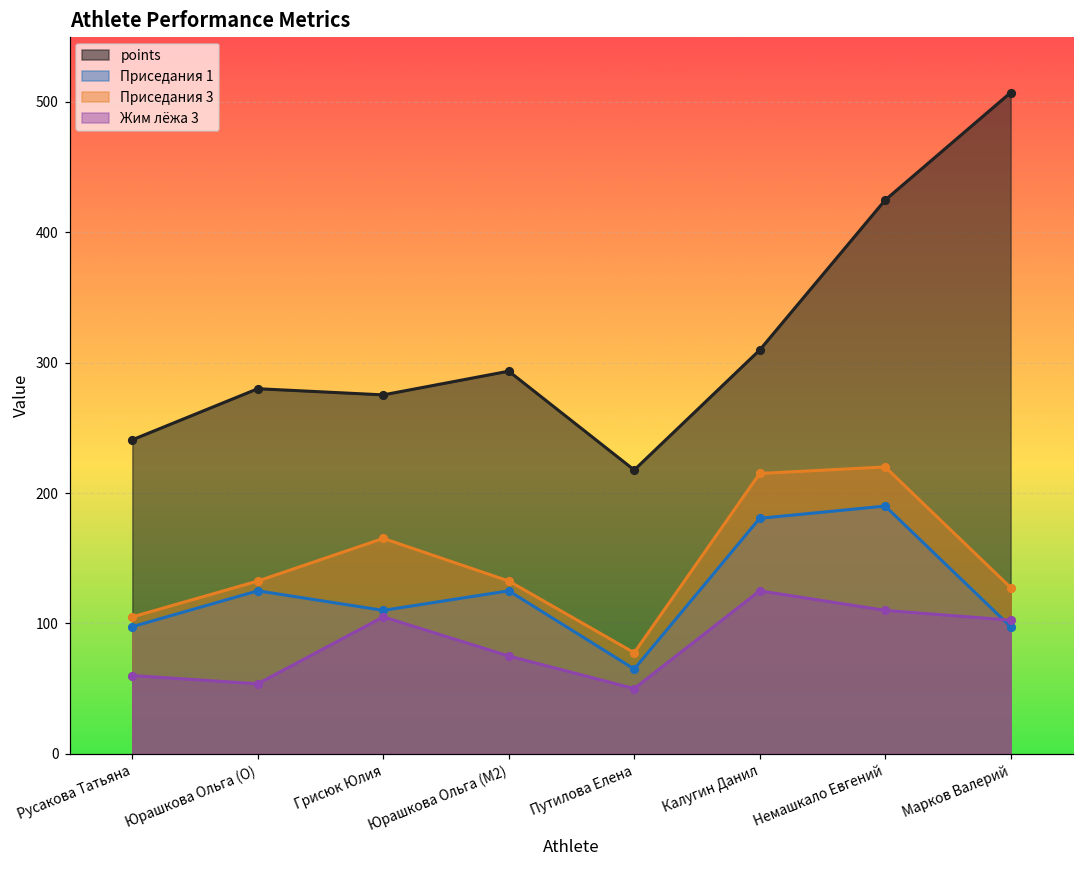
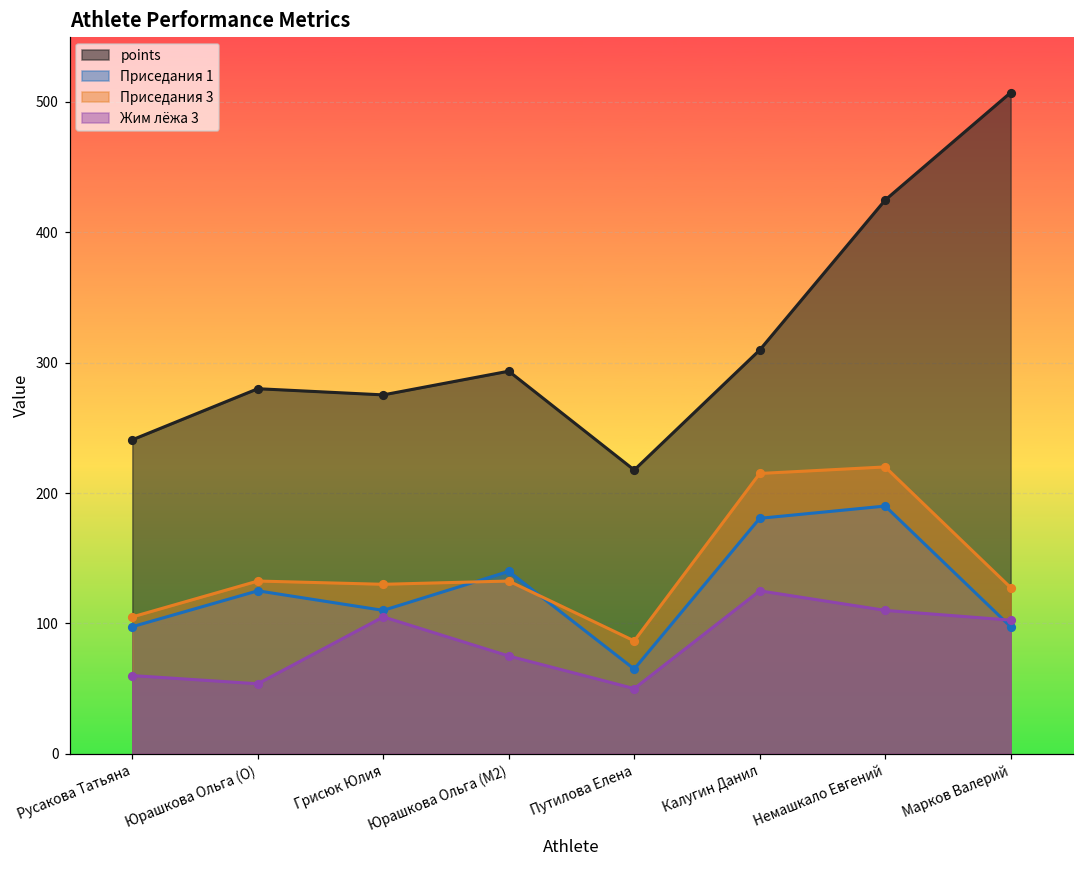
  {
    "points": {
      "Русакова Татьяна": 241,
      "Юрашкова Ольга (O)": 280,
      "Грисюк Юлия": 275,
      "Юрашкова Ольга (M2)": 293,
      "Путилова Елена": 218,
      "Калугин Данил": 310,
      "Немашкало Евгений": 425,
      "Марков Валерий": 507
    },
    "Приседания 1": {
      "Русакова Татьяна": 98,
      "Юрашкова Ольга (O)": 125,
      "Грисюк Юлия": 110,
-     "Юрашкова Ольга (M2)": 125,
+     "Юрашкова Ольга (M2)": 140,
      "Путилова Елена": 65,
      "Калугин Данил": 181,
      "Немашкало Евгений": 190,
      "Марков Валерий": 98
    },
    "Приседания 3": {
      "Русакова Татьяна": 105,
      "Юрашкова Ольга (O)": 133,
-     "Грисюк Юлия": 165,
+     "Грисюк Юлия": 130,
      "Юрашкова Ольга (M2)": 133,
-     "Путилова Елена": 78,
+     "Путилова Елена": 87,
      "Калугин Данил": 215,
      "Немашкало Евгений": 220,
      "Марков Валерий": 128
    },
    "Жим лёжа 3": {
      "Русакова Татьяна": 60,
      "Юрашкова Ольга (O)": 54,
      "Грисюк Юлия": 105,
      "Юрашкова Ольга (M2)": 75,
      "Путилова Елена": 50,
      "Калугин Данил": 125,
      "Немашкало Евгений": 110,
      "Марков Валерий": 103
    }
  }
